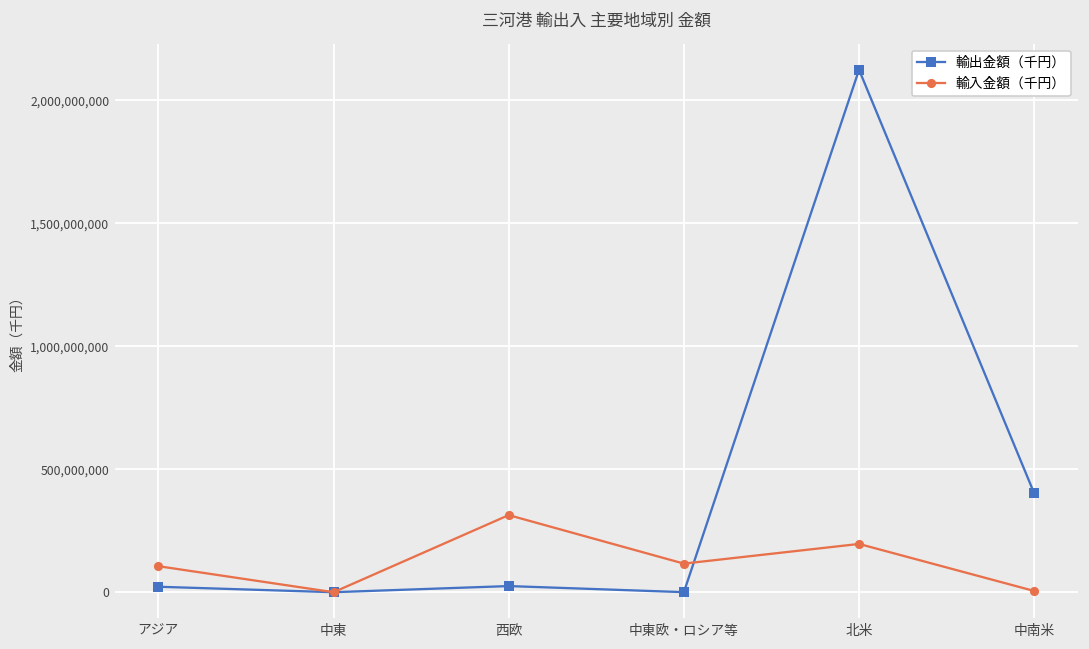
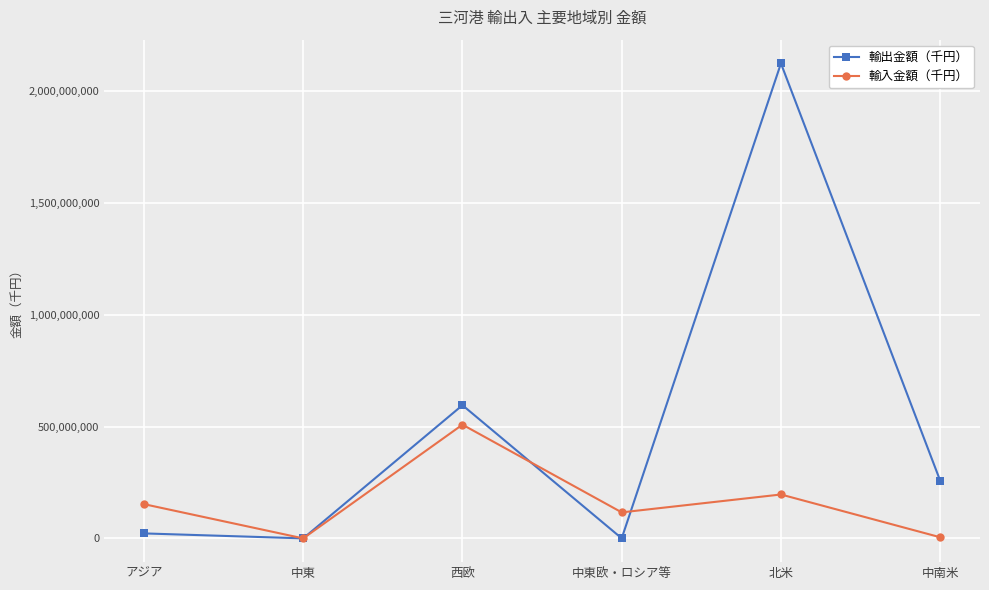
  {
    "輸出金額（千円）": {
      "アジア": "20,000,000",
-     "西欧": "30,000,000",
+     "西欧": "600,000,000",
      "中東欧・ロシア等": "0",
      "北米": "2,120,000,000",
-     "中南米": "400,000,000"
+     "中南米": "260,000,000"
    },
    "輸入金額（千円）": {
-     "アジア": "110,000,000",
-     "西欧": "310,000,000",
+     "アジア": "150,000,000",
+     "西欧": "510,000,000",
      "中東欧・ロシア等": "120,000,000",
      "北米": "200,000,000",
      "中南米": "10,000,000"
    }
  }
